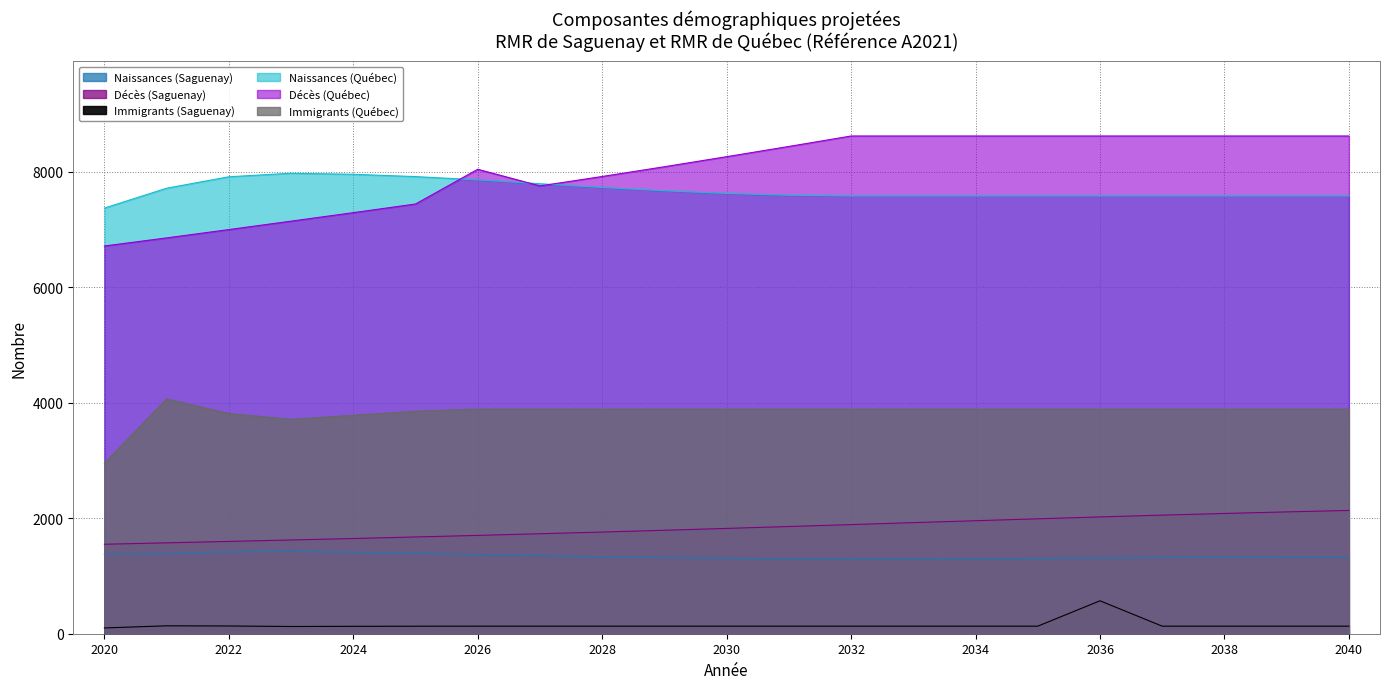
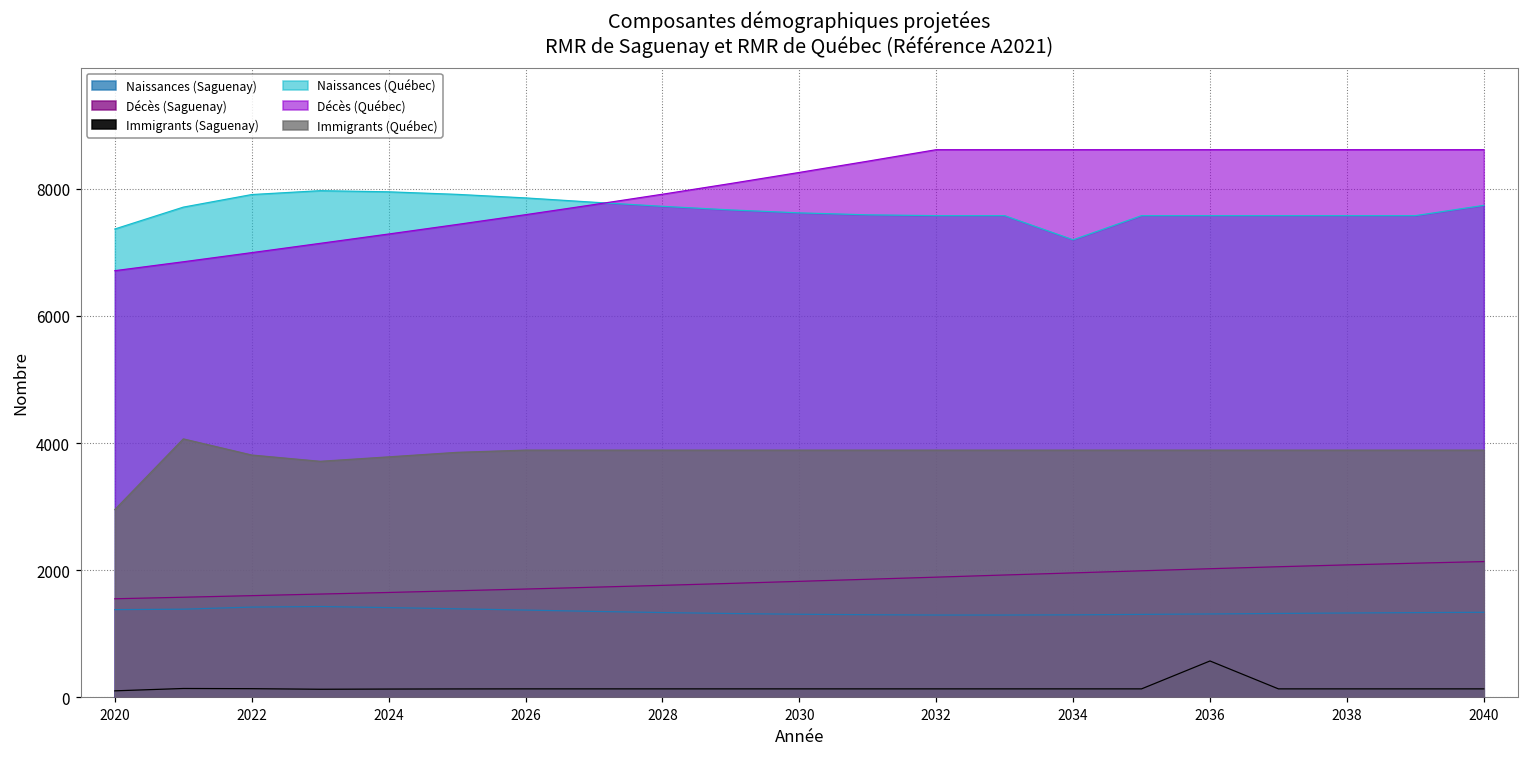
  {
    "Naissances (Saguenay)": {
      "2020": 1400,
      "2022": 1400,
      "2024": 1400,
      "2026": 1400,
      "2028": 1300,
      "2030": 1300,
      "2032": 1300,
      "2034": 1300,
      "2036": 1300,
      "2038": 1300,
      "2040": 1300
    },
    "Décès (Saguenay)": {
      "2020": 1500,
      "2022": 1600,
      "2024": 1600,
      "2026": 1700,
      "2028": 1800,
      "2030": 1800,
      "2032": 1900,
      "2034": 2000,
      "2036": 2000,
      "2038": 2100,
      "2040": 2100
    },
    "Immigrants (Saguenay)": {
      "2020": 100,
      "2022": 100,
      "2024": 100,
      "2026": 100,
      "2028": 100,
      "2030": 100,
      "2032": 100,
      "2034": 100,
      "2036": 600,
      "2038": 100,
      "2040": 100
    },
    "Naissances (Québec)": {
      "2020": 7400,
      "2022": 7900,
      "2024": 8000,
      "2026": 7900,
      "2028": 7700,
      "2030": 7600,
      "2032": 7600,
-     "2034": 7600,
+     "2034": 7200,
      "2036": 7600,
      "2038": 7600,
-     "2040": 7600
+     "2040": 7700
    },
    "Décès (Québec)": {
      "2020": 6700,
      "2022": 7000,
      "2024": 7300,
-     "2026": 8000,
+     "2026": 7600,
      "2028": 7900,
      "2030": 8300,
      "2032": 8600,
      "2034": 8600,
      "2036": 8600,
      "2038": 8600,
      "2040": 8600
    },
    "Immigrants (Québec)": {
      "2020": 3000,
      "2022": 3800,
      "2024": 3800,
      "2026": 3900,
      "2028": 3900,
      "2030": 3900,
      "2032": 3900,
      "2034": 3900,
      "2036": 3900,
      "2038": 3900,
      "2040": 3900
    }
  }
